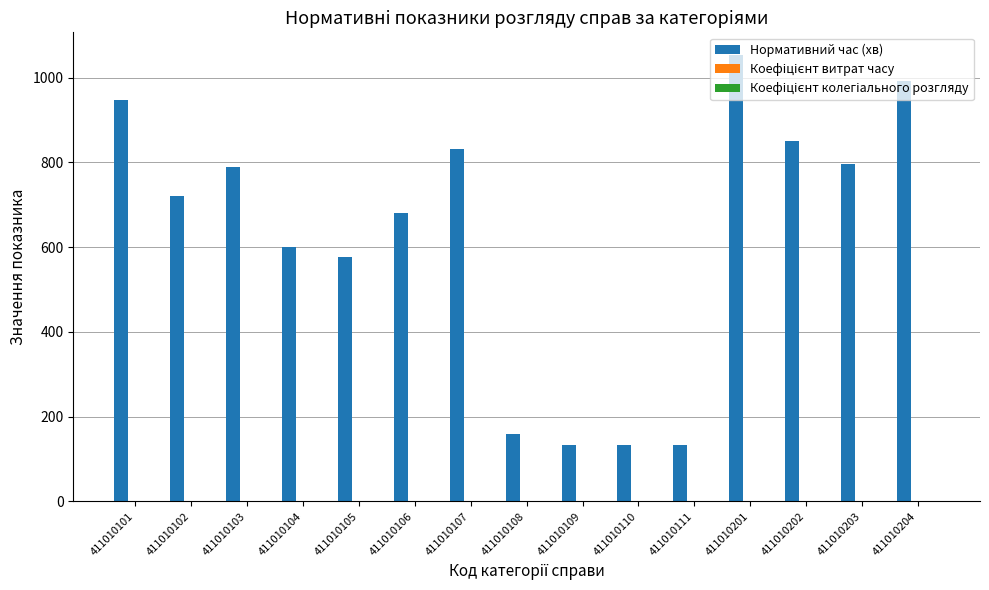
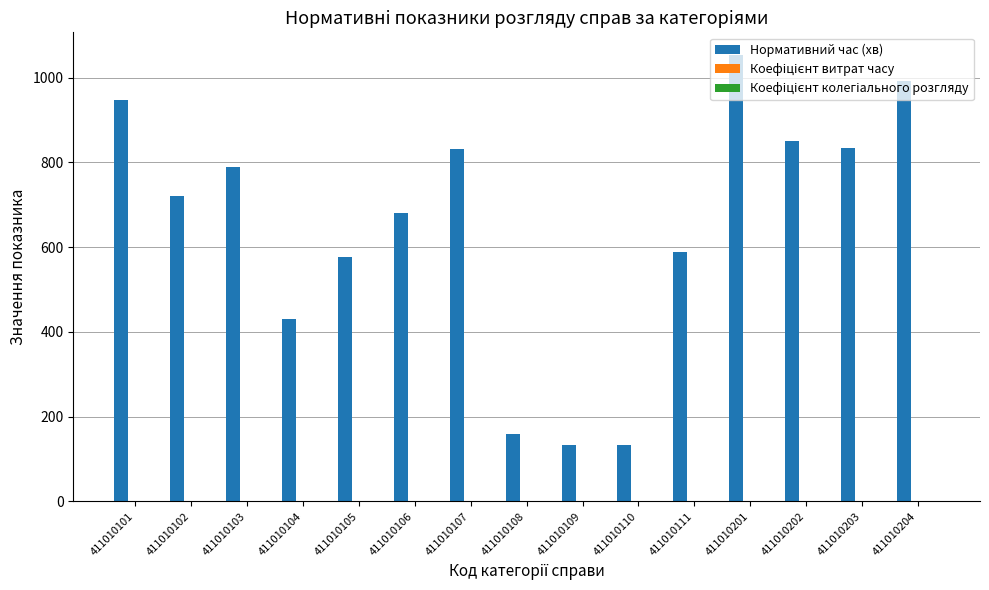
  {
    "Нормативний час (хв)": {
      "411010101": 950,
      "411010102": 720,
      "411010103": 790,
-     "411010104": 600,
+     "411010104": 430,
      "411010105": 580,
      "411010106": 680,
      "411010107": 830,
      "411010108": 160,
      "411010109": 130,
      "411010110": 130,
-     "411010111": 130,
+     "411010111": 590,
      "411010202": 850,
-     "411010203": 800
+     "411010203": 830
    }
  }
